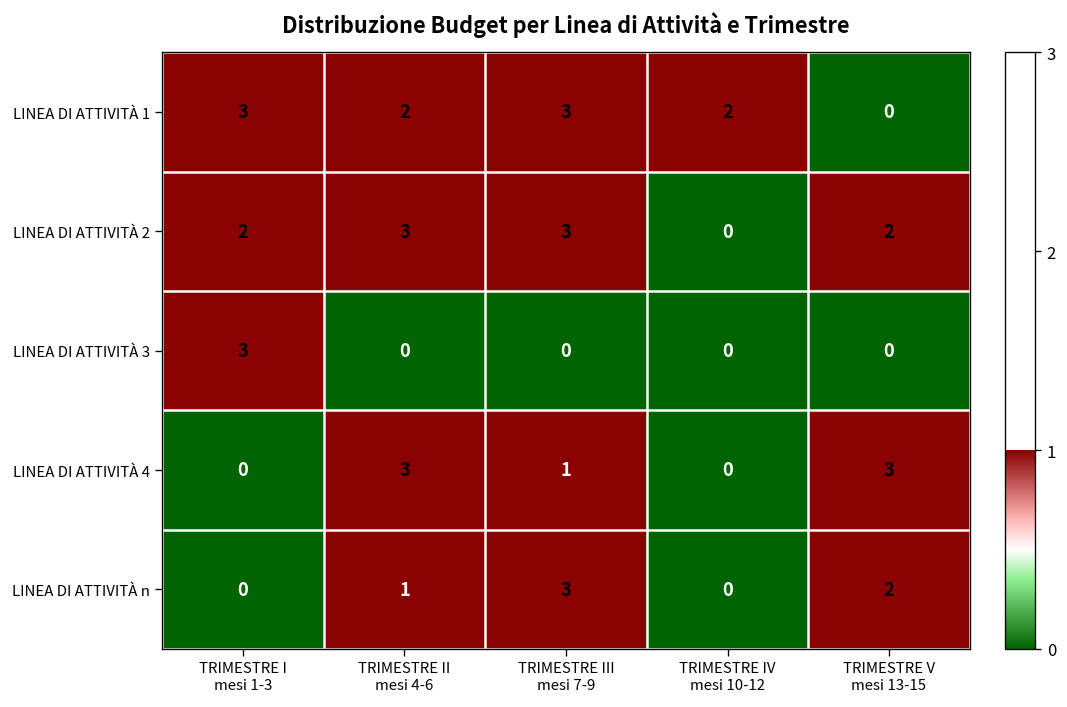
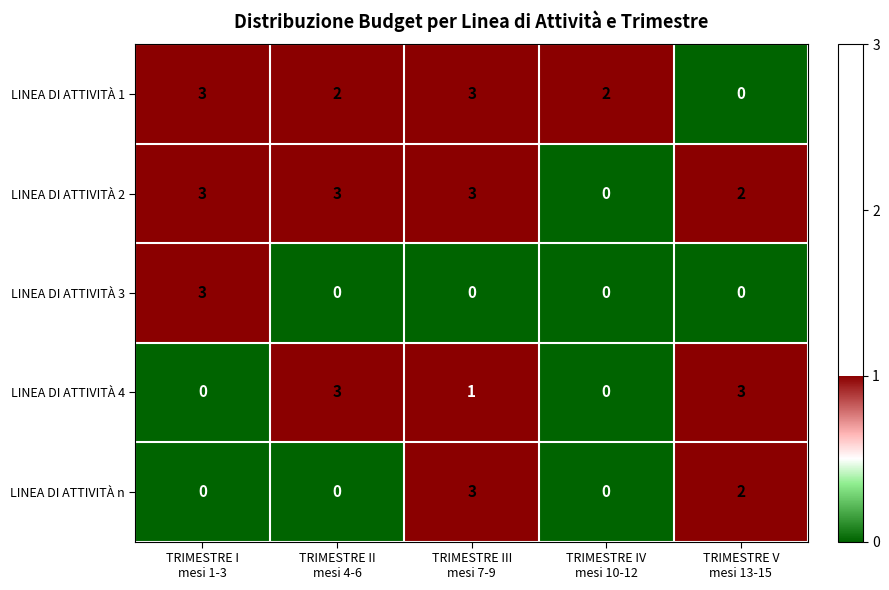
  {
    "LINEA DI ATTIVITÀ 1": {
      "TRIMESTRE I mesi 1-3": 3,
      "TRIMESTRE II mesi 4-6": 2,
      "TRIMESTRE III mesi 7-9": 3,
      "TRIMESTRE IV mesi 10-12": 2,
      "TRIMESTRE V mesi 13-15": 0
    },
    "LINEA DI ATTIVITÀ 2": {
-     "TRIMESTRE I mesi 1-3": 2,
+     "TRIMESTRE I mesi 1-3": 3,
      "TRIMESTRE II mesi 4-6": 3,
      "TRIMESTRE III mesi 7-9": 3,
      "TRIMESTRE IV mesi 10-12": 0,
      "TRIMESTRE V mesi 13-15": 2
    },
    "LINEA DI ATTIVITÀ 3": {
      "TRIMESTRE I mesi 1-3": 3,
      "TRIMESTRE II mesi 4-6": 0,
      "TRIMESTRE III mesi 7-9": 0,
      "TRIMESTRE IV mesi 10-12": 0,
      "TRIMESTRE V mesi 13-15": 0
    },
    "LINEA DI ATTIVITÀ 4": {
      "TRIMESTRE I mesi 1-3": 0,
      "TRIMESTRE II mesi 4-6": 3,
      "TRIMESTRE III mesi 7-9": 1,
      "TRIMESTRE IV mesi 10-12": 0,
      "TRIMESTRE V mesi 13-15": 3
    },
    "LINEA DI ATTIVITÀ n": {
      "TRIMESTRE I mesi 1-3": 0,
-     "TRIMESTRE II mesi 4-6": 1,
+     "TRIMESTRE II mesi 4-6": 0,
      "TRIMESTRE III mesi 7-9": 3,
      "TRIMESTRE IV mesi 10-12": 0,
      "TRIMESTRE V mesi 13-15": 2
    }
  }
